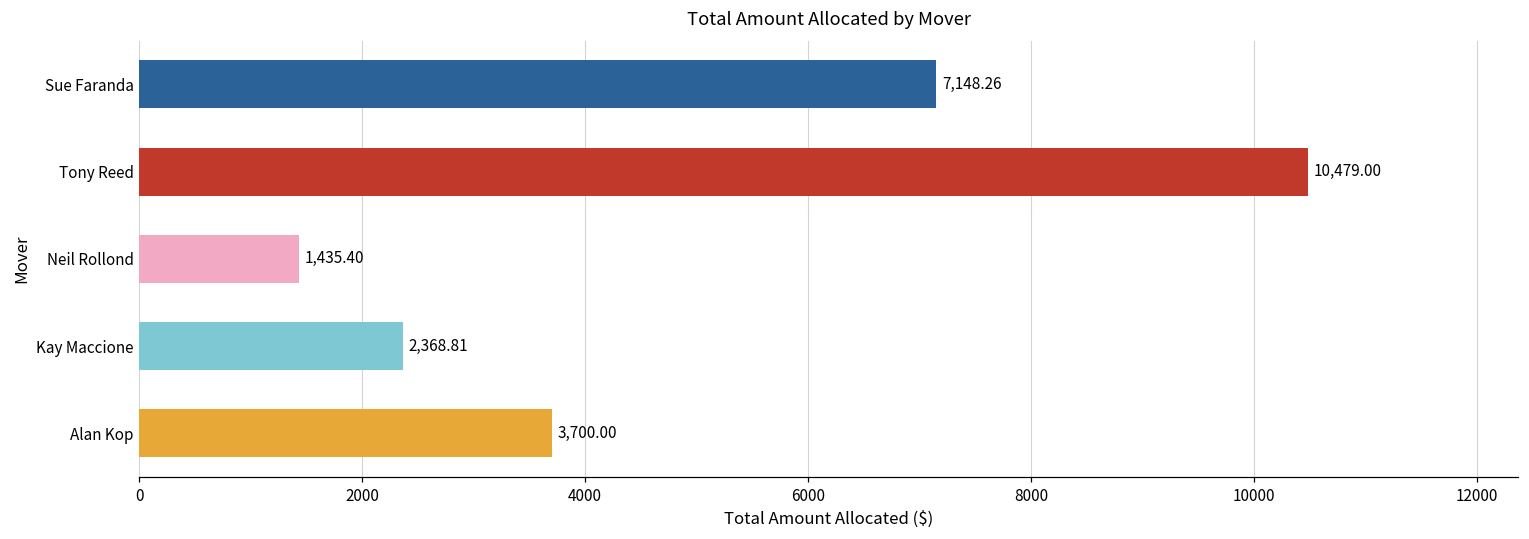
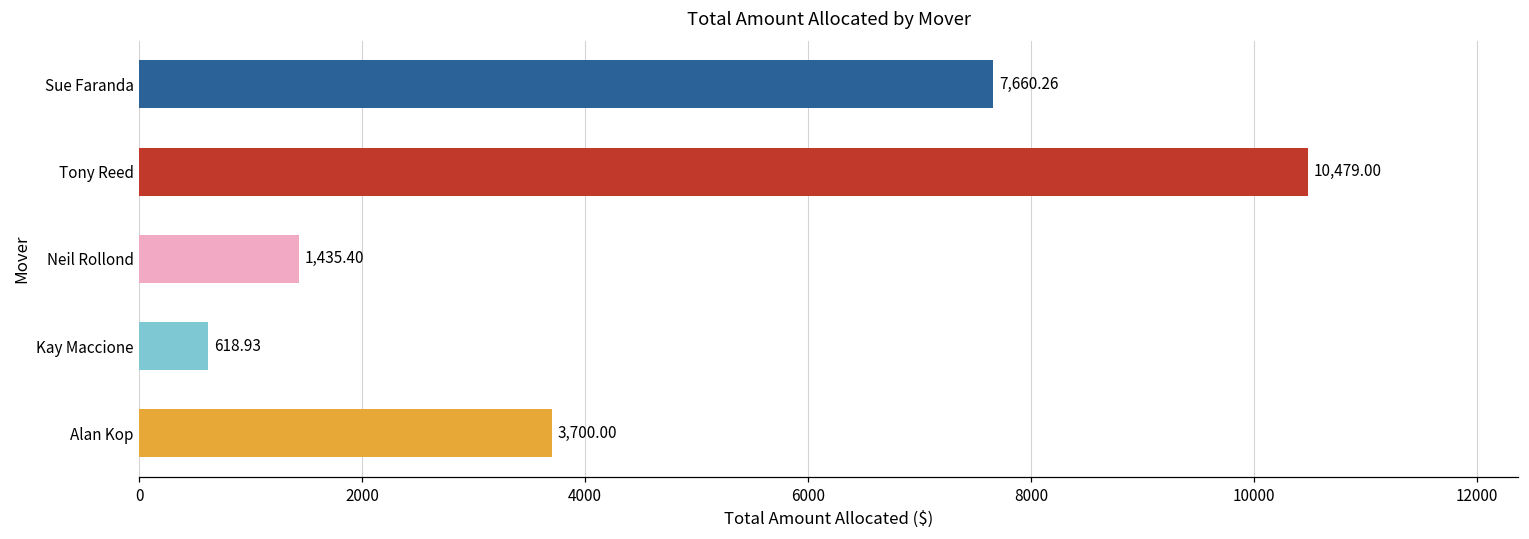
  {
-   "Sue Faranda": "7,148.26",
+   "Sue Faranda": "7,660.26",
    "Tony Reed": "10,479.00",
    "Neil Rollond": "1,435.40",
-   "Kay Maccione": "2,368.81",
+   "Kay Maccione": "618.93",
    "Alan Kop": "3,700.00"
  }
